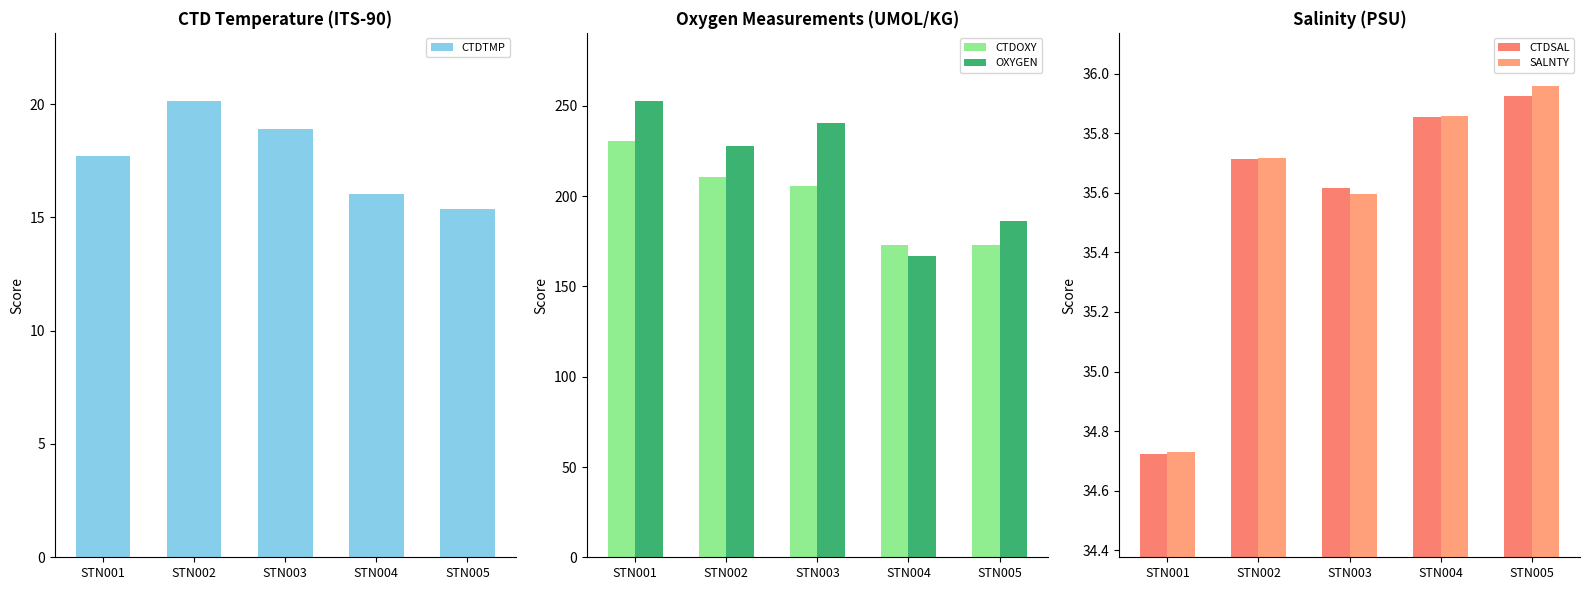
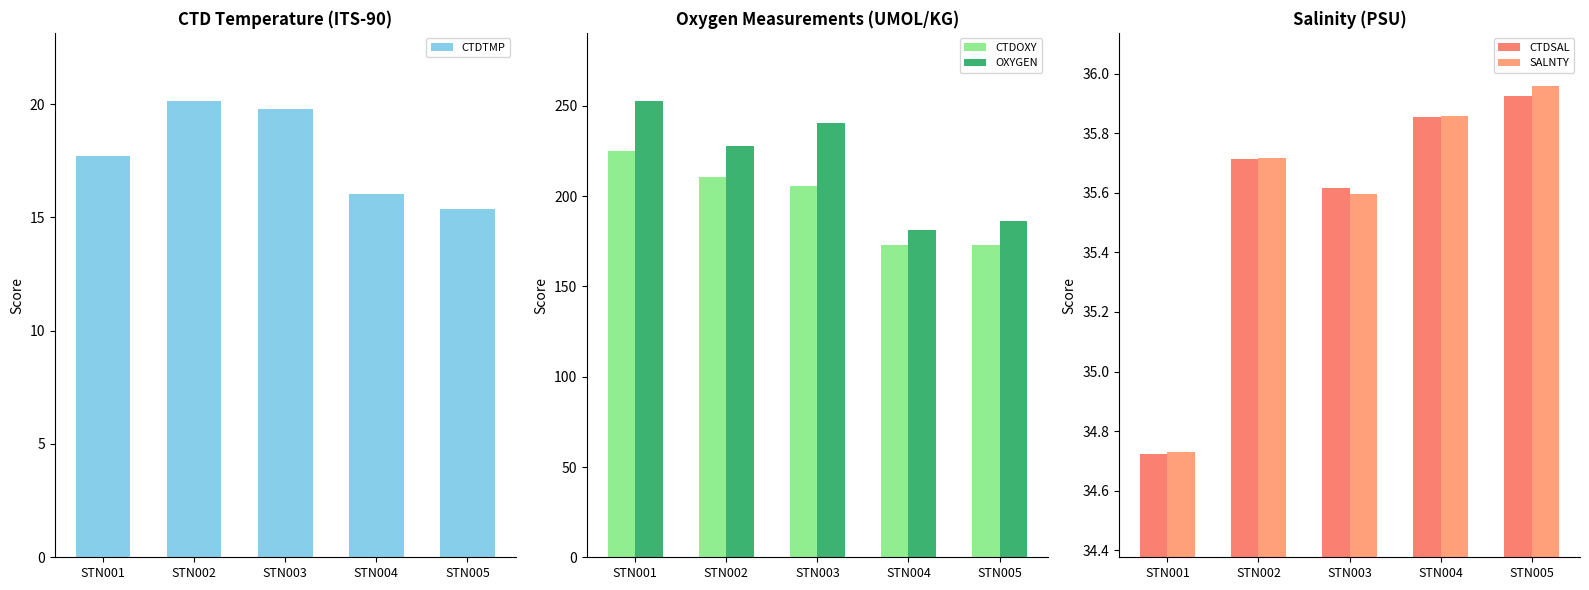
  {
    "CTD Temperature (ITS-90)": {
      "STN001": 17.7,
      "STN002": 20.1,
-     "STN003": 18.9,
+     "STN003": 19.8,
      "STN004": 16.0,
      "STN005": 15.4
    },
    "Oxygen Measurements (UMOL/KG)": {
      "CTDOXY": {
-       "STN001": 231,
+       "STN001": 225,
        "STN002": 211,
        "STN003": 205,
        "STN004": 173,
        "STN005": 173
      },
      "OXYGEN": {
        "STN001": 253,
        "STN002": 228,
        "STN003": 241,
-       "STN004": 167,
+       "STN004": 181,
        "STN005": 186
      }
    }
  }
